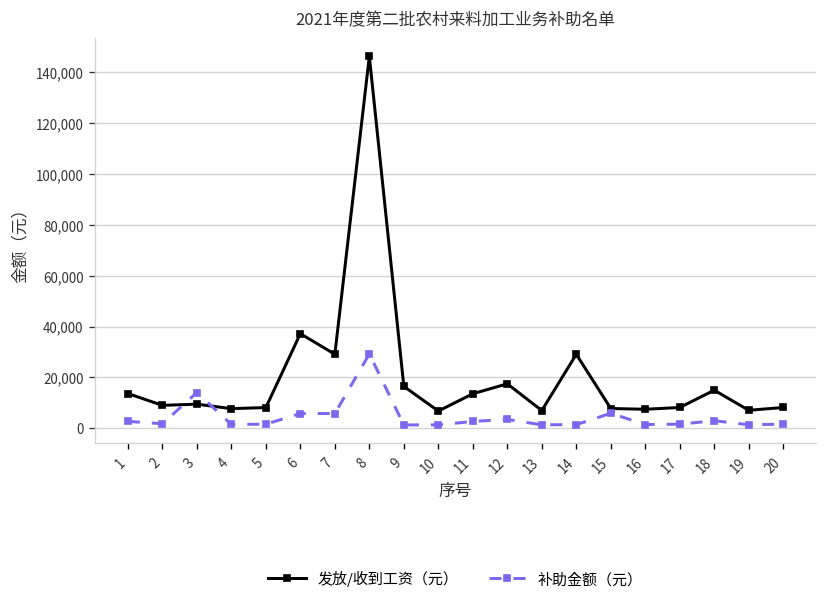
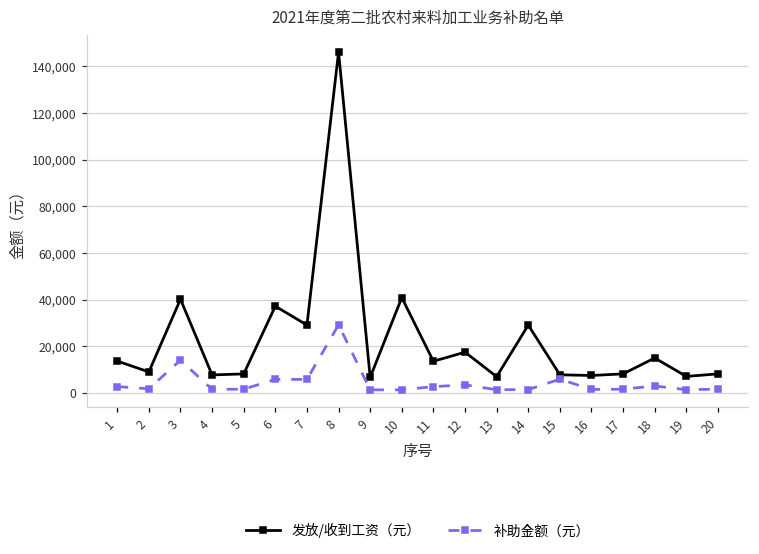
  {
    "发放/收到工资（元）": {
      "1": "14,000",
      "2": "9,000",
-     "3": "10,000",
+     "3": "40,000",
      "4": "8,000",
      "5": "8,000",
      "6": "37,000",
      "7": "29,000",
      "8": "146,000",
-     "9": "16,000",
-     "10": "7,000",
+     "9": "7,000",
+     "10": "41,000",
      "11": "14,000",
      "12": "18,000",
      "13": "7,000",
      "14": "29,000",
      "15": "8,000",
      "16": "8,000",
      "17": "8,000",
      "18": "15,000",
      "19": "7,000",
      "20": "8,000"
    },
    "补助金额（元）": {
      "1": "3,000",
      "2": "2,000",
      "3": "14,000",
      "4": "2,000",
      "5": "2,000",
      "6": "6,000",
      "7": "6,000",
      "8": "29,000",
      "9": "1,000",
      "10": "1,000",
      "11": "3,000",
      "12": "4,000",
      "13": "1,000",
      "14": "1,000",
      "15": "6,000",
      "16": "2,000",
      "17": "2,000",
      "18": "3,000",
      "19": "1,000",
      "20": "2,000"
    }
  }
